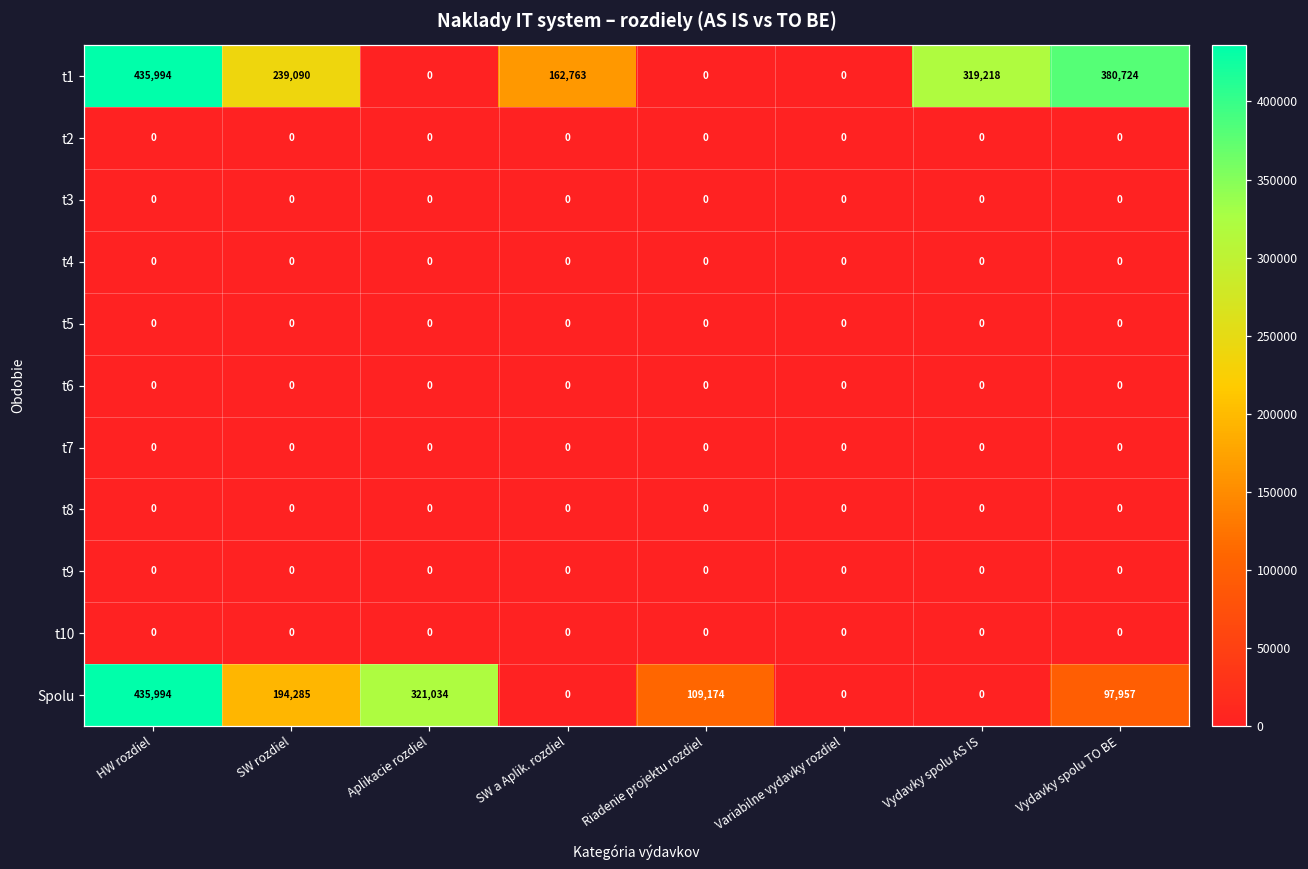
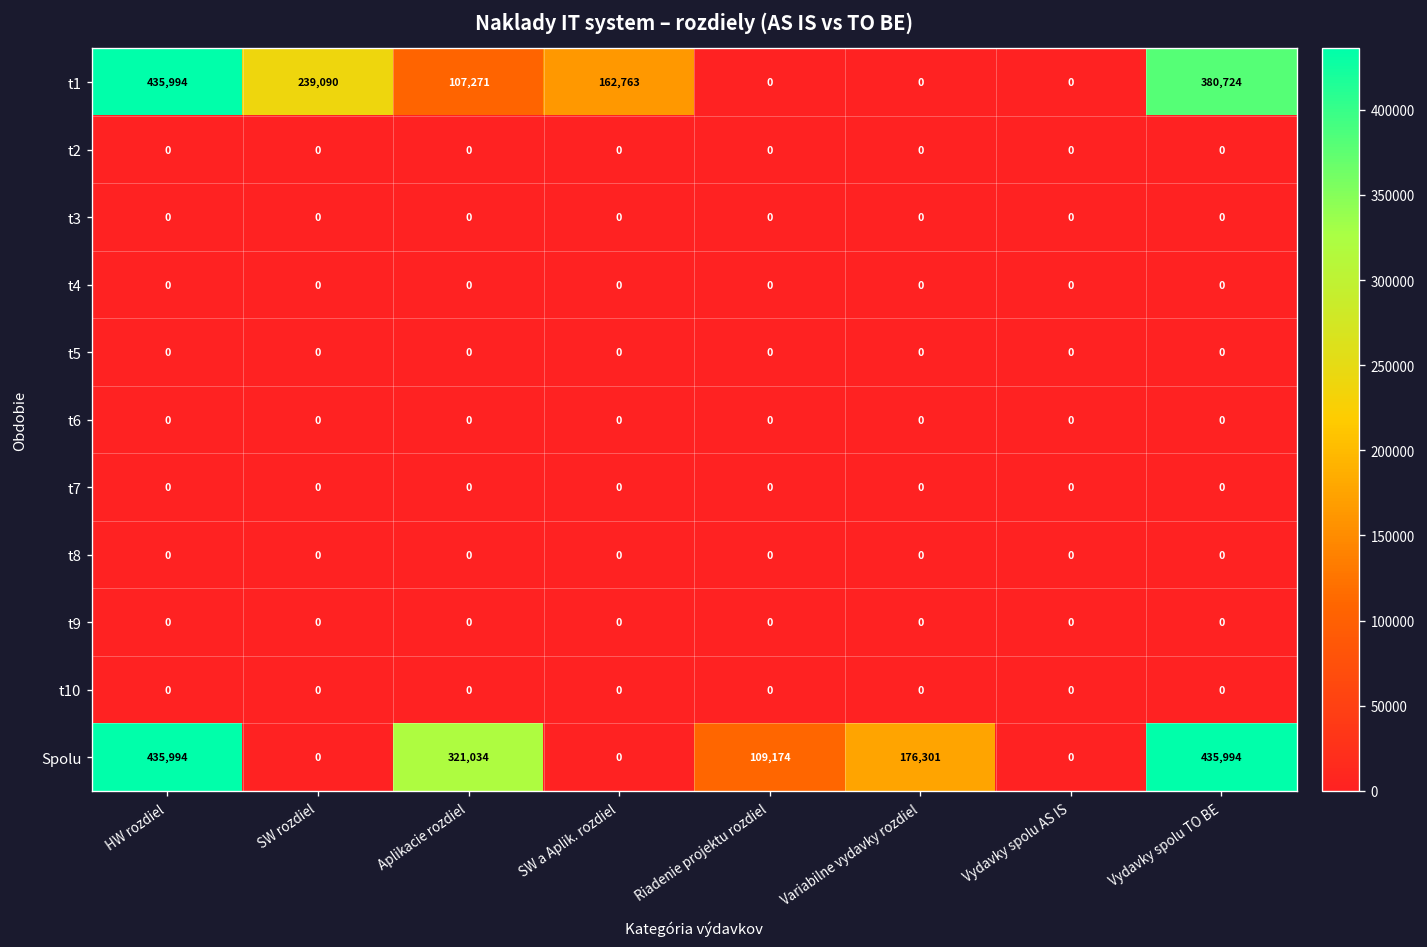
  {
    "t1": {
      "HW rozdiel": "435,994",
      "SW rozdiel": "239,090",
-     "Aplikacie rozdiel": "0",
+     "Aplikacie rozdiel": "107,271",
      "SW a Aplik. rozdiel": "162,763",
      "Riadenie projektu rozdiel": "0",
      "Variabilne vydavky rozdiel": "0",
-     "Vydavky spolu AS IS": "319,218",
+     "Vydavky spolu AS IS": "0",
      "Vydavky spolu TO BE": "380,724"
    },
    "t2": {
      "HW rozdiel": "0",
      "SW rozdiel": "0",
      "Aplikacie rozdiel": "0",
      "SW a Aplik. rozdiel": "0",
      "Riadenie projektu rozdiel": "0",
      "Variabilne vydavky rozdiel": "0",
      "Vydavky spolu AS IS": "0",
      "Vydavky spolu TO BE": "0"
    },
    "t3": {
      "HW rozdiel": "0",
      "SW rozdiel": "0",
      "Aplikacie rozdiel": "0",
      "SW a Aplik. rozdiel": "0",
      "Riadenie projektu rozdiel": "0",
      "Variabilne vydavky rozdiel": "0",
      "Vydavky spolu AS IS": "0",
      "Vydavky spolu TO BE": "0"
    },
    "t4": {
      "HW rozdiel": "0",
      "SW rozdiel": "0",
      "Aplikacie rozdiel": "0",
      "SW a Aplik. rozdiel": "0",
      "Riadenie projektu rozdiel": "0",
      "Variabilne vydavky rozdiel": "0",
      "Vydavky spolu AS IS": "0",
      "Vydavky spolu TO BE": "0"
    },
    "t5": {
      "HW rozdiel": "0",
      "SW rozdiel": "0",
      "Aplikacie rozdiel": "0",
      "SW a Aplik. rozdiel": "0",
      "Riadenie projektu rozdiel": "0",
      "Variabilne vydavky rozdiel": "0",
      "Vydavky spolu AS IS": "0",
      "Vydavky spolu TO BE": "0"
    },
    "t6": {
      "HW rozdiel": "0",
      "SW rozdiel": "0",
      "Aplikacie rozdiel": "0",
      "SW a Aplik. rozdiel": "0",
      "Riadenie projektu rozdiel": "0",
      "Variabilne vydavky rozdiel": "0",
      "Vydavky spolu AS IS": "0",
      "Vydavky spolu TO BE": "0"
    },
    "t7": {
      "HW rozdiel": "0",
      "SW rozdiel": "0",
      "Aplikacie rozdiel": "0",
      "SW a Aplik. rozdiel": "0",
      "Riadenie projektu rozdiel": "0",
      "Variabilne vydavky rozdiel": "0",
      "Vydavky spolu AS IS": "0",
      "Vydavky spolu TO BE": "0"
    },
    "t8": {
      "HW rozdiel": "0",
      "SW rozdiel": "0",
      "Aplikacie rozdiel": "0",
      "SW a Aplik. rozdiel": "0",
      "Riadenie projektu rozdiel": "0",
      "Variabilne vydavky rozdiel": "0",
      "Vydavky spolu AS IS": "0",
      "Vydavky spolu TO BE": "0"
    },
    "t9": {
      "HW rozdiel": "0",
      "SW rozdiel": "0",
      "Aplikacie rozdiel": "0",
      "SW a Aplik. rozdiel": "0",
      "Riadenie projektu rozdiel": "0",
      "Variabilne vydavky rozdiel": "0",
      "Vydavky spolu AS IS": "0",
      "Vydavky spolu TO BE": "0"
    },
    "t10": {
      "HW rozdiel": "0",
      "SW rozdiel": "0",
      "Aplikacie rozdiel": "0",
      "SW a Aplik. rozdiel": "0",
      "Riadenie projektu rozdiel": "0",
      "Variabilne vydavky rozdiel": "0",
      "Vydavky spolu AS IS": "0",
      "Vydavky spolu TO BE": "0"
    },
    "Spolu": {
      "HW rozdiel": "435,994",
-     "SW rozdiel": "194,285",
+     "SW rozdiel": "0",
      "Aplikacie rozdiel": "321,034",
      "SW a Aplik. rozdiel": "0",
      "Riadenie projektu rozdiel": "109,174",
-     "Variabilne vydavky rozdiel": "0",
+     "Variabilne vydavky rozdiel": "176,301",
      "Vydavky spolu AS IS": "0",
-     "Vydavky spolu TO BE": "97,957"
+     "Vydavky spolu TO BE": "435,994"
    }
  }
